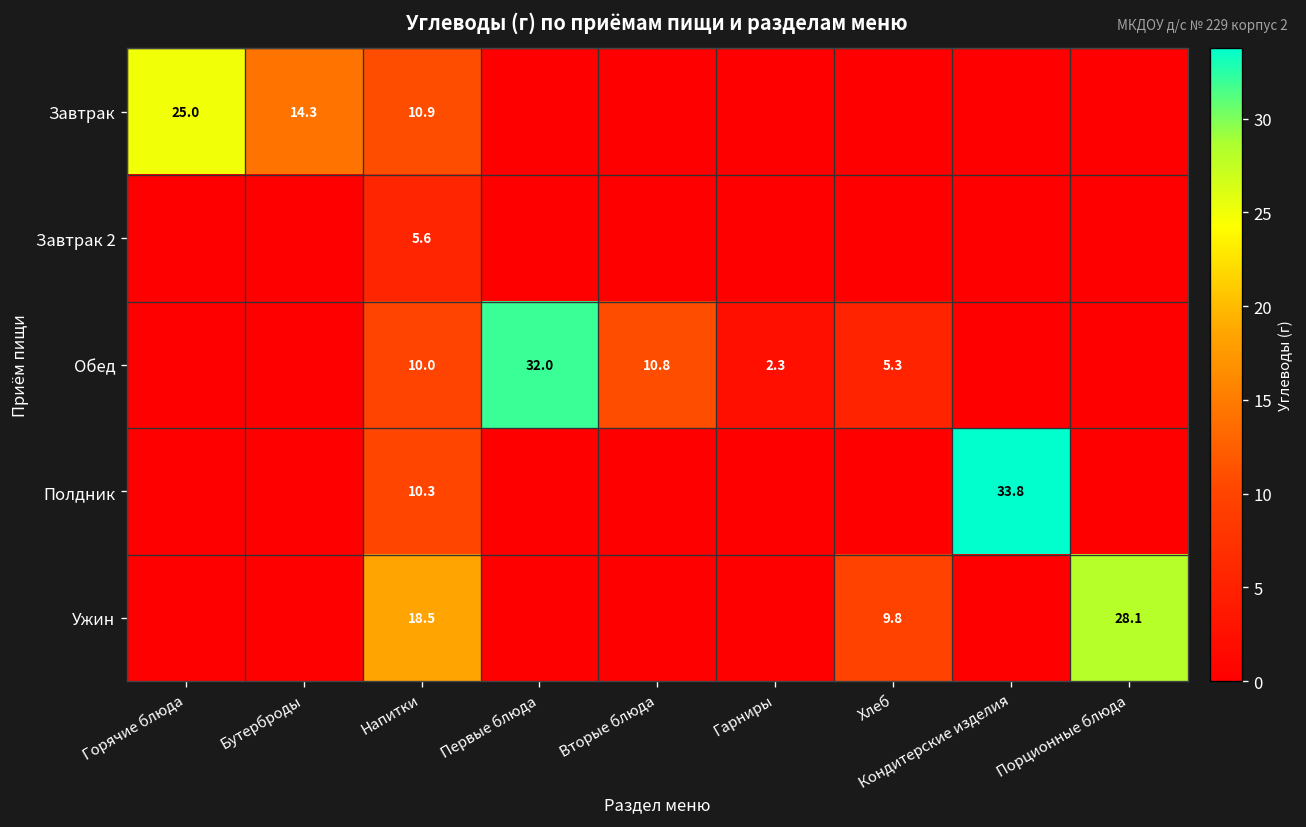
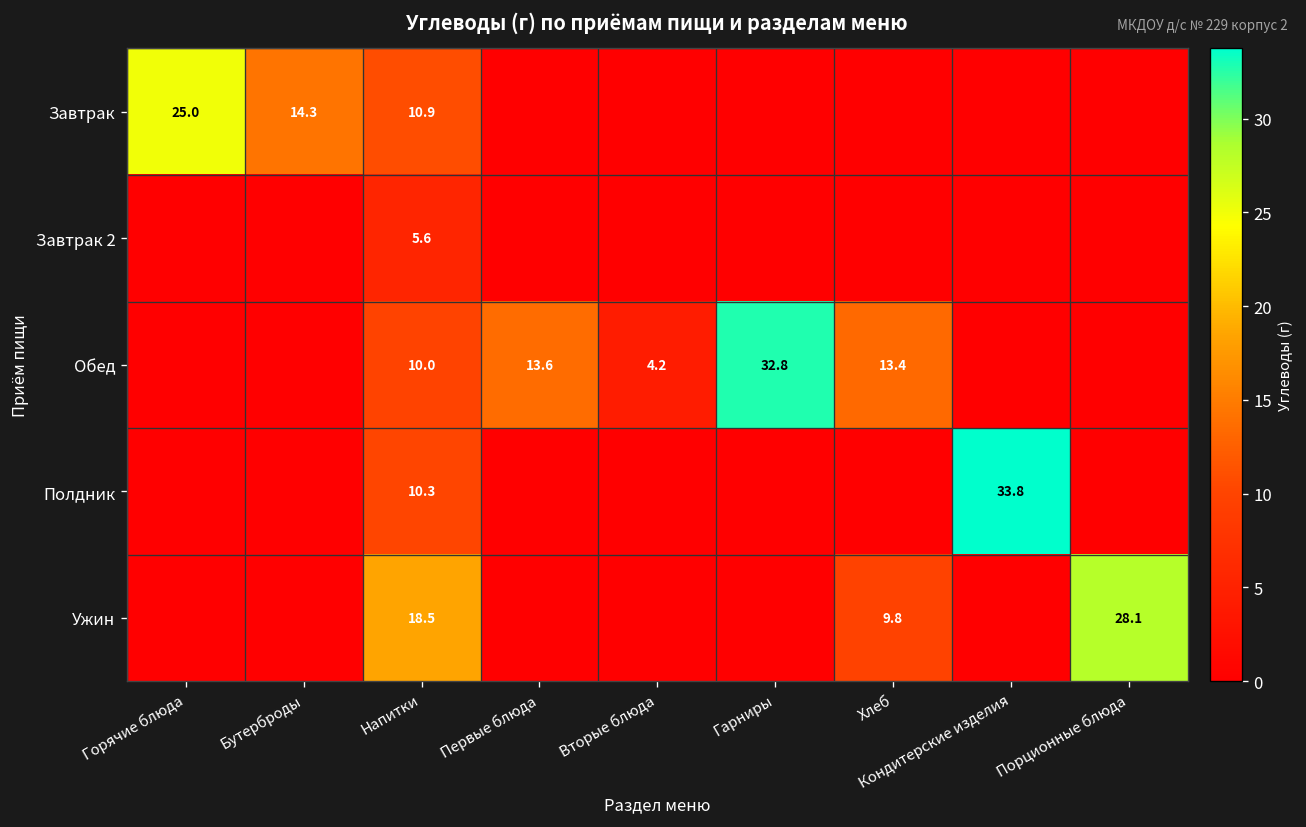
  {
    "Завтрак": {
      "Горячие блюда": 25.0,
      "Бутерброды": 14.3,
      "Напитки": 10.9
    },
    "Завтрак 2": {
      "Напитки": 5.6
    },
    "Обед": {
      "Напитки": 10.0,
-     "Первые блюда": 32.0,
-     "Вторые блюда": 10.8,
-     "Гарниры": 2.3,
-     "Хлеб": 5.3
+     "Первые блюда": 13.6,
+     "Вторые блюда": 4.2,
+     "Гарниры": 32.8,
+     "Хлеб": 13.4
    },
    "Полдник": {
      "Напитки": 10.3,
      "Кондитерские изделия": 33.8
    },
    "Ужин": {
      "Напитки": 18.5,
      "Хлеб": 9.8,
      "Порционные блюда": 28.1
    }
  }
